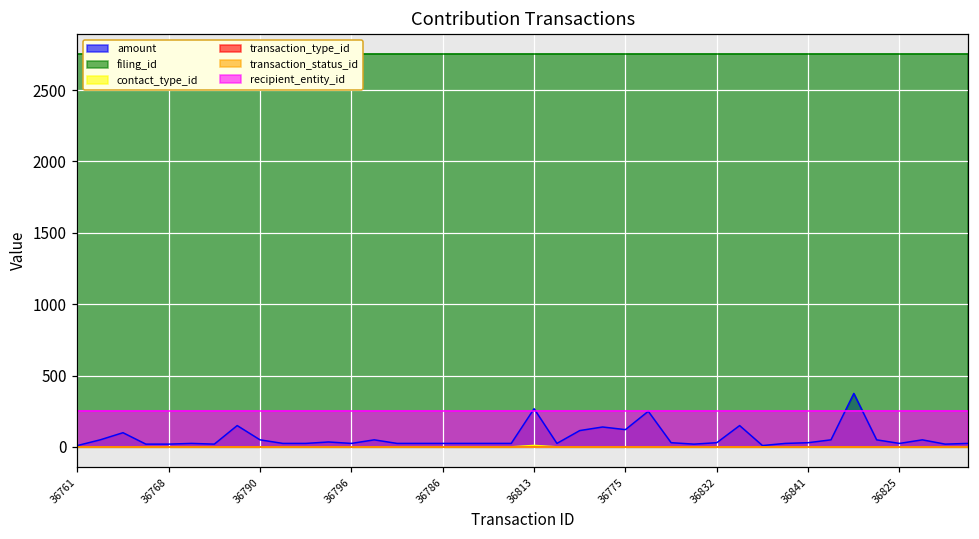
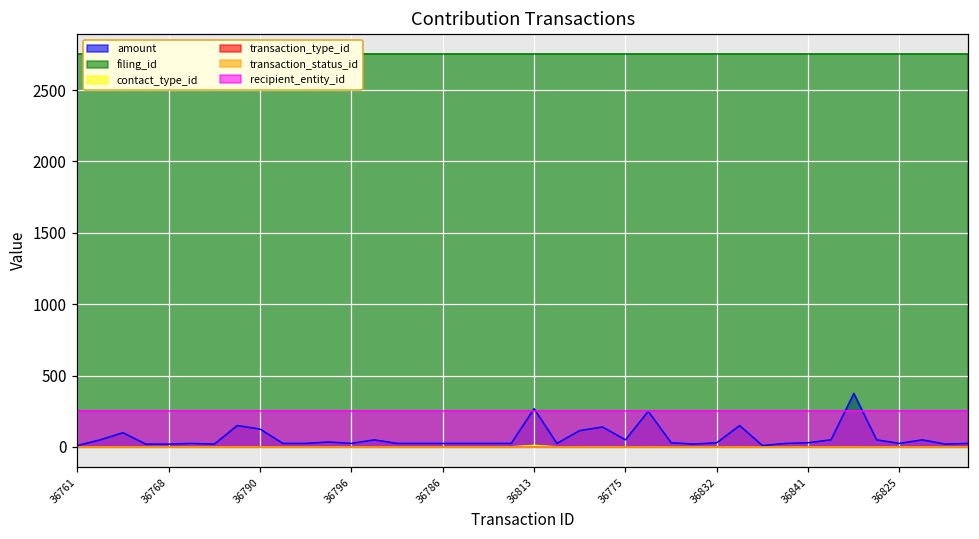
  {
    "amount": {
-     "36790": 50,
+     "36790": 130,
      "36796": 30,
      "36786": 30,
-     "36775": 120,
+     "36775": 50,
      "36832": 30,
      "36841": 30,
      "36825": 30
    },
    "filing_id": {
      "36761": 2750,
      "36786": 2750,
      "36813": 2750,
      "36775": 2750,
      "36832": 2750,
      "36841": 2750,
      "36825": 2750
    },
    "recipient_entity_id": {
      "36761": 260,
      "36768": 260,
      "36790": 260,
      "36796": 260,
      "36786": 260,
      "36775": 260,
      "36832": 260,
      "36841": 260,
      "36825": 260
    }
  }
